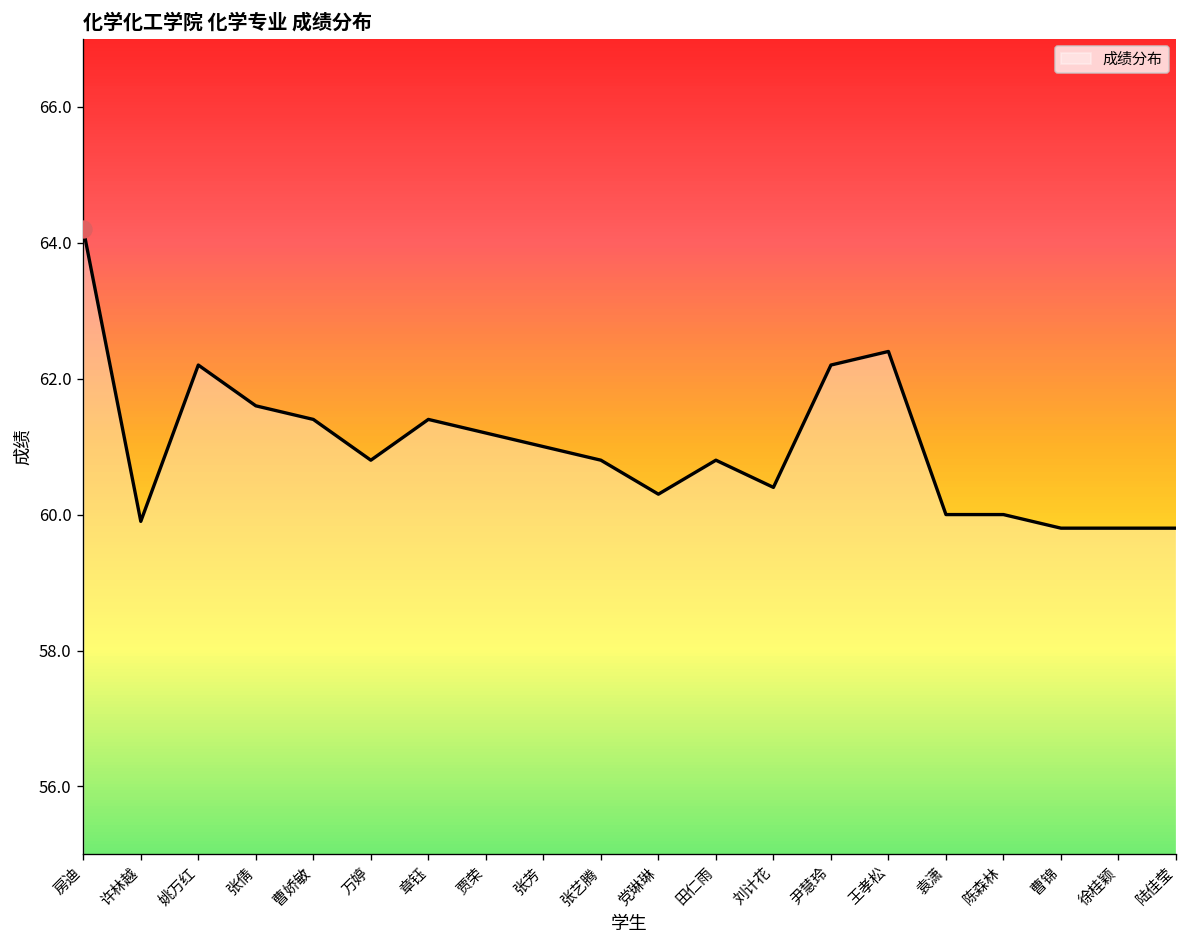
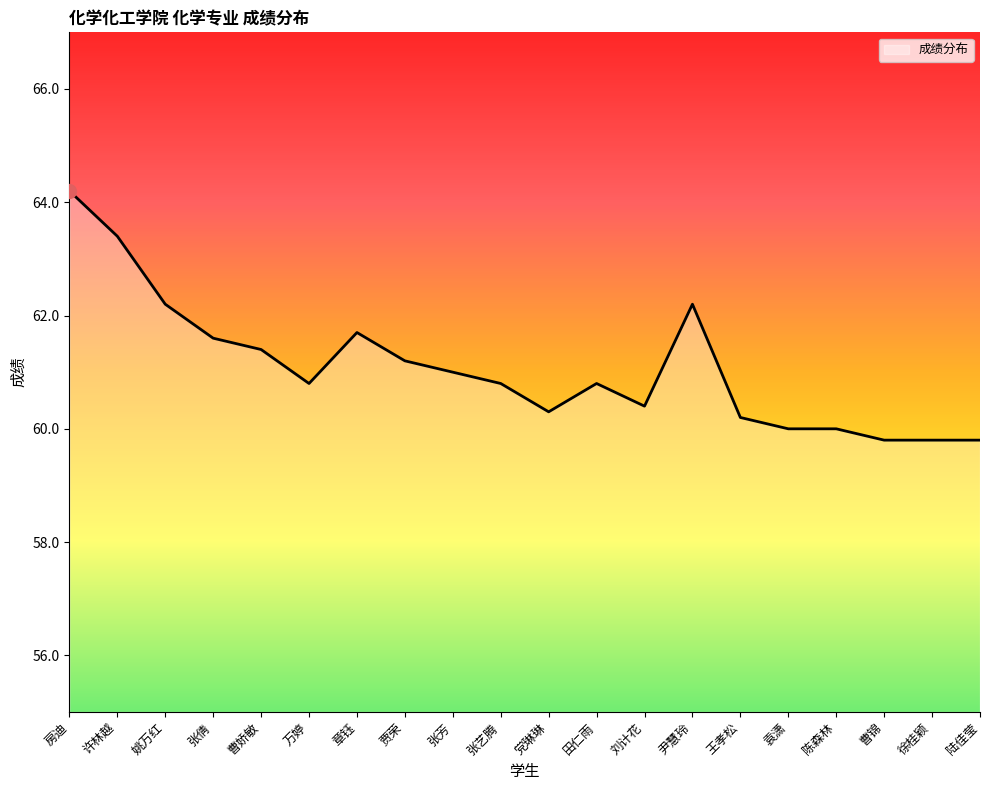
  {
    "成绩分布": {
-     "许林越": 59.9,
+     "许林越": 63.4,
      "姚万红": 62.2,
      "张倩": 61.6,
      "曹娇敏": 61.4,
      "万婷": 60.8,
-     "章钰": 61.4,
+     "章钰": 61.7,
      "贾荣": 61.2,
      "张芳": 61.0,
      "张艺腾": 60.8,
      "党琳琳": 60.3,
      "田仁雨": 60.8,
      "刘计花": 60.4,
      "尹慧玲": 62.2,
-     "王孝松": 62.4,
+     "王孝松": 60.2,
      "袁潇": 60.0,
      "陈森林": 60.0,
      "曹锦": 59.8,
      "徐桂颖": 59.8,
      "陆佳莹": 59.8
    }
  }
